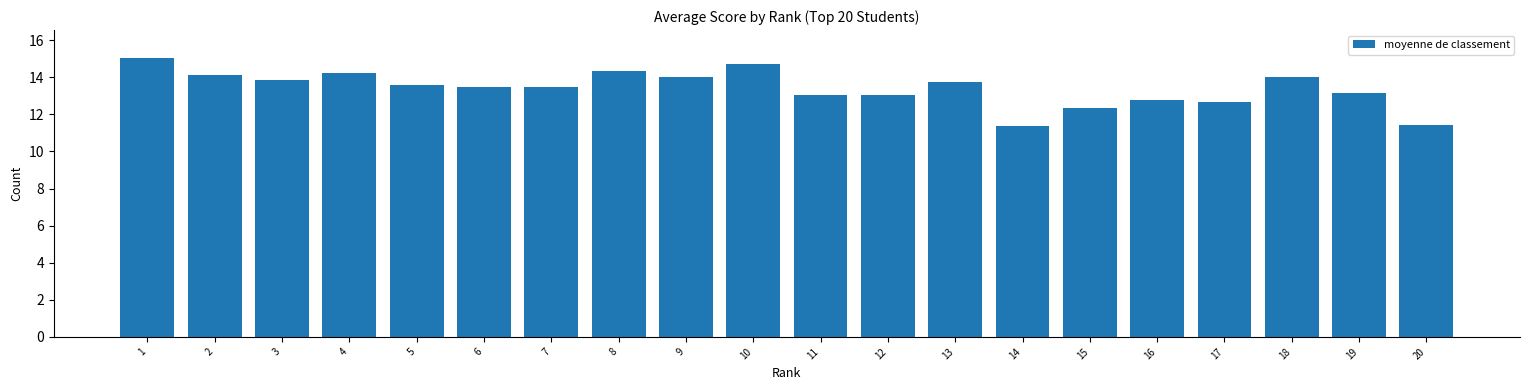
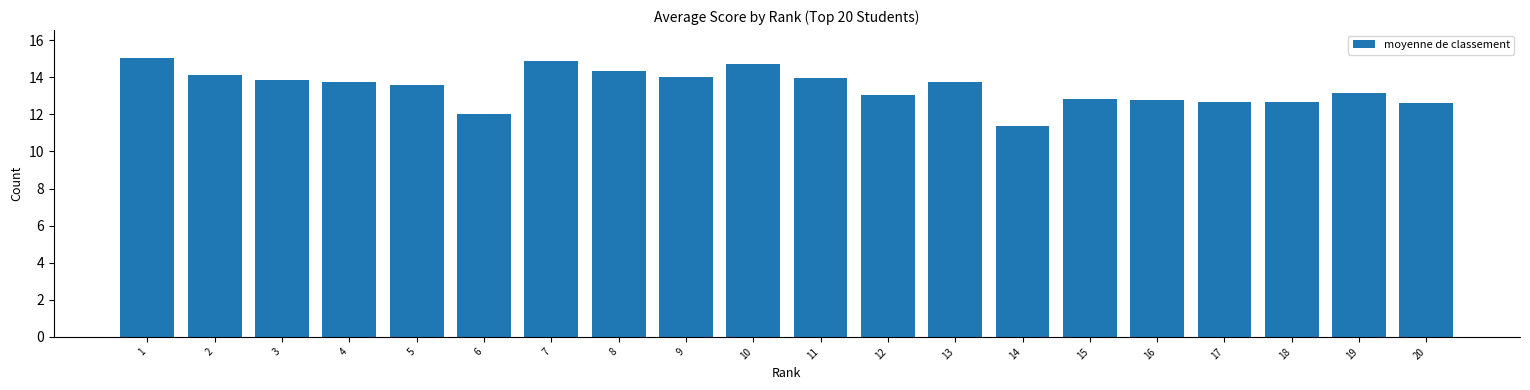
  {
    "1": 15.0,
    "2": 14.1,
    "3": 13.9,
-   "4": 14.3,
+   "4": 13.7,
    "5": 13.6,
-   "6": 13.5,
-   "7": 13.5,
+   "6": 12.0,
+   "7": 14.9,
    "8": 14.3,
    "9": 14.0,
    "10": 14.7,
-   "11": 13.1,
+   "11": 13.9,
    "12": 13.1,
    "13": 13.7,
    "14": 11.4,
-   "15": 12.3,
+   "15": 12.8,
    "16": 12.8,
    "17": 12.7,
-   "18": 14.0,
+   "18": 12.7,
    "19": 13.2,
-   "20": 11.4
+   "20": 12.6
  }
